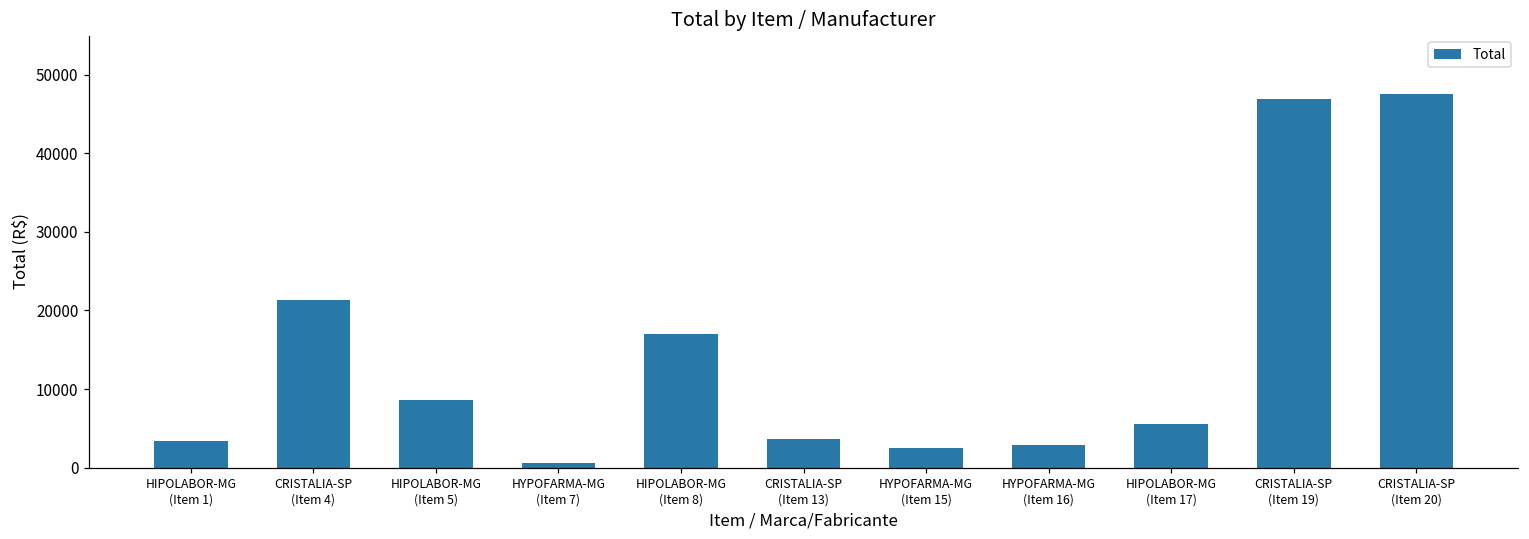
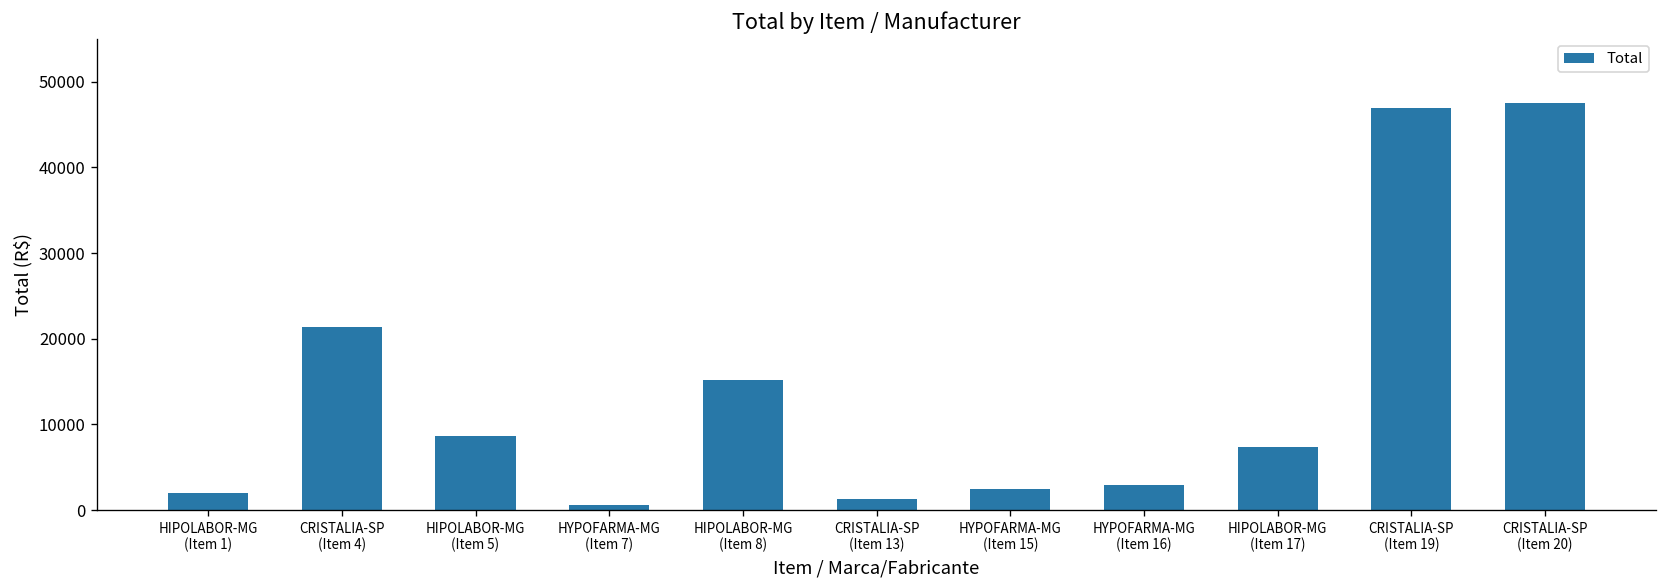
  {
-   "HIPOLABOR-MG (Item 1)": 3000,
+   "HIPOLABOR-MG (Item 1)": 2000,
    "CRISTALIA-SP (Item 4)": 21000,
    "HIPOLABOR-MG (Item 5)": 9000,
    "HYPOFARMA-MG (Item 7)": 1000,
-   "HIPOLABOR-MG (Item 8)": 17000,
-   "CRISTALIA-SP (Item 13)": 4000,
+   "HIPOLABOR-MG (Item 8)": 15000,
+   "CRISTALIA-SP (Item 13)": 1000,
    "HYPOFARMA-MG (Item 15)": 2000,
    "HYPOFARMA-MG (Item 16)": 3000,
-   "HIPOLABOR-MG (Item 17)": 6000,
+   "HIPOLABOR-MG (Item 17)": 7000,
    "CRISTALIA-SP (Item 19)": 47000,
    "CRISTALIA-SP (Item 20)": 48000
  }
